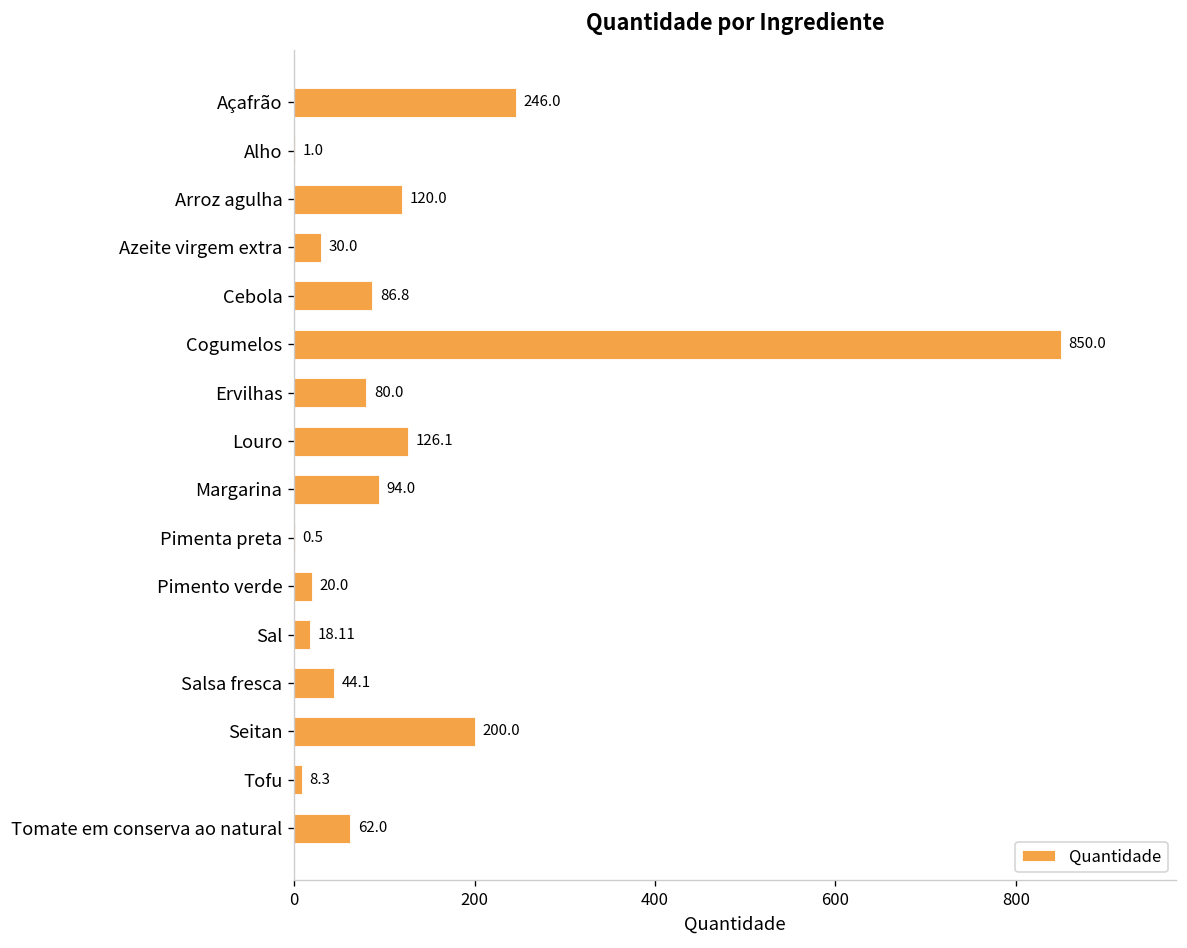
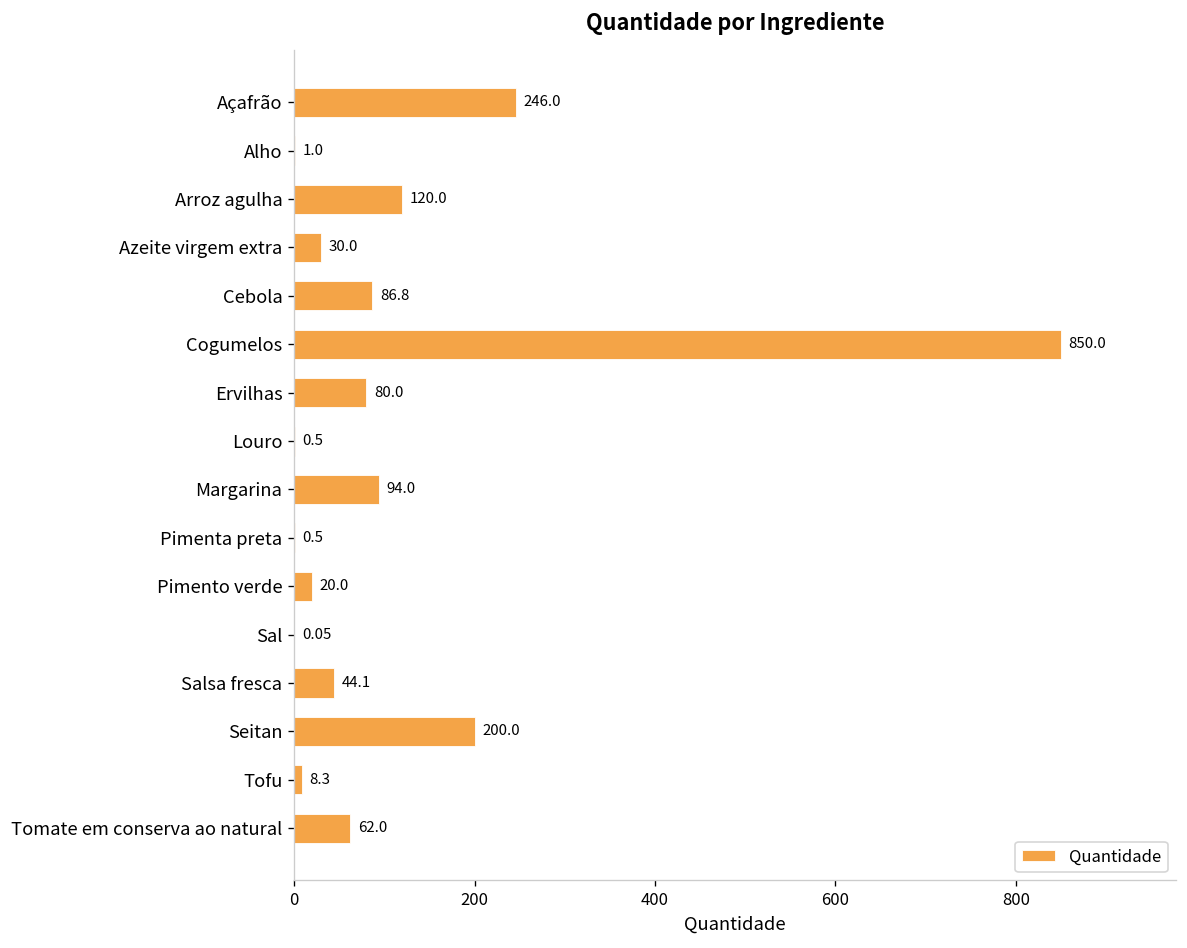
  {
    "Açafrão": 246.0,
    "Alho": 1.0,
    "Arroz agulha": 120.0,
    "Azeite virgem extra": 30.0,
    "Cebola": 86.8,
    "Cogumelos": 850.0,
    "Ervilhas": 80.0,
-   "Louro": 126.1,
+   "Louro": 0.5,
    "Margarina": 94.0,
    "Pimenta preta": 0.5,
    "Pimento verde": 20.0,
-   "Sal": 18.11,
+   "Sal": 0.05,
    "Salsa fresca": 44.1,
    "Seitan": 200.0,
    "Tofu": 8.3,
    "Tomate em conserva ao natural": 62.0
  }
